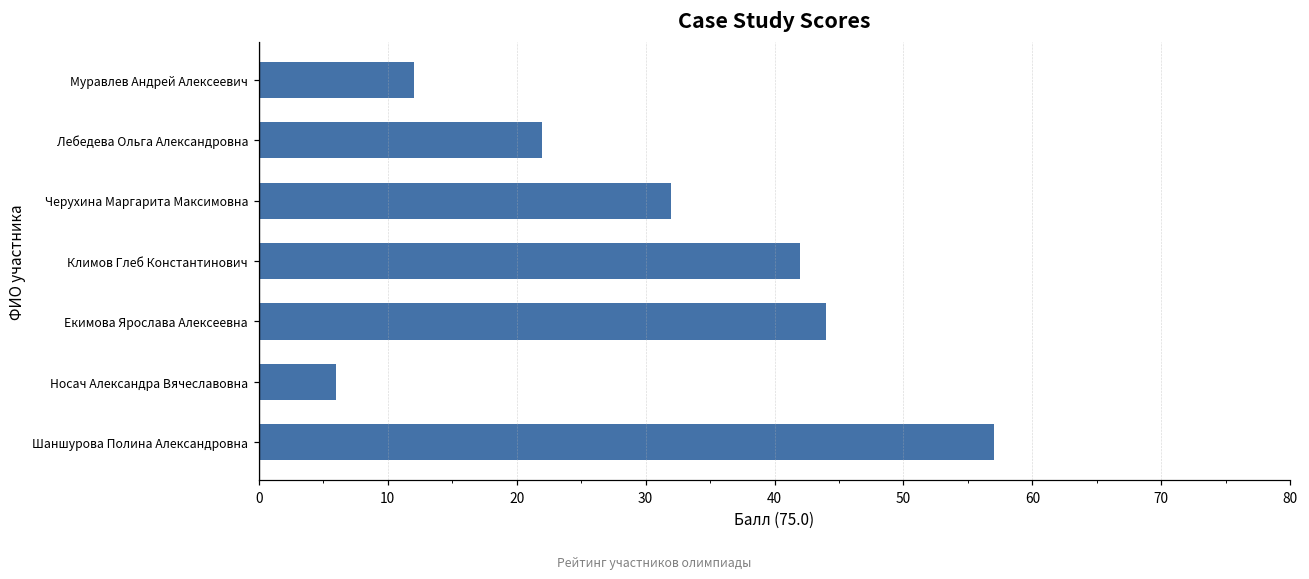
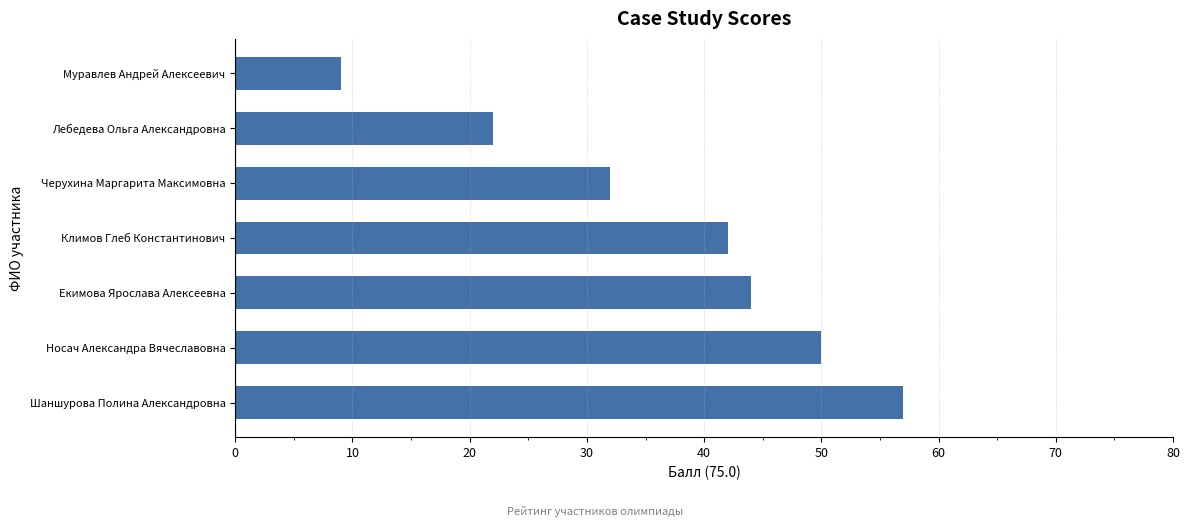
  {
-   "Муравлев Андрей Алексеевич": 12,
+   "Муравлев Андрей Алексеевич": 9,
    "Лебедева Ольга Александровна": 22,
    "Черухина Маргарита Максимовна": 32,
    "Климов Глеб Константинович": 42,
    "Екимова Ярослава Алексеевна": 44,
-   "Носач Александра Вячеславовна": 6,
+   "Носач Александра Вячеславовна": 50,
    "Шаншурова Полина Александровна": 57
  }
